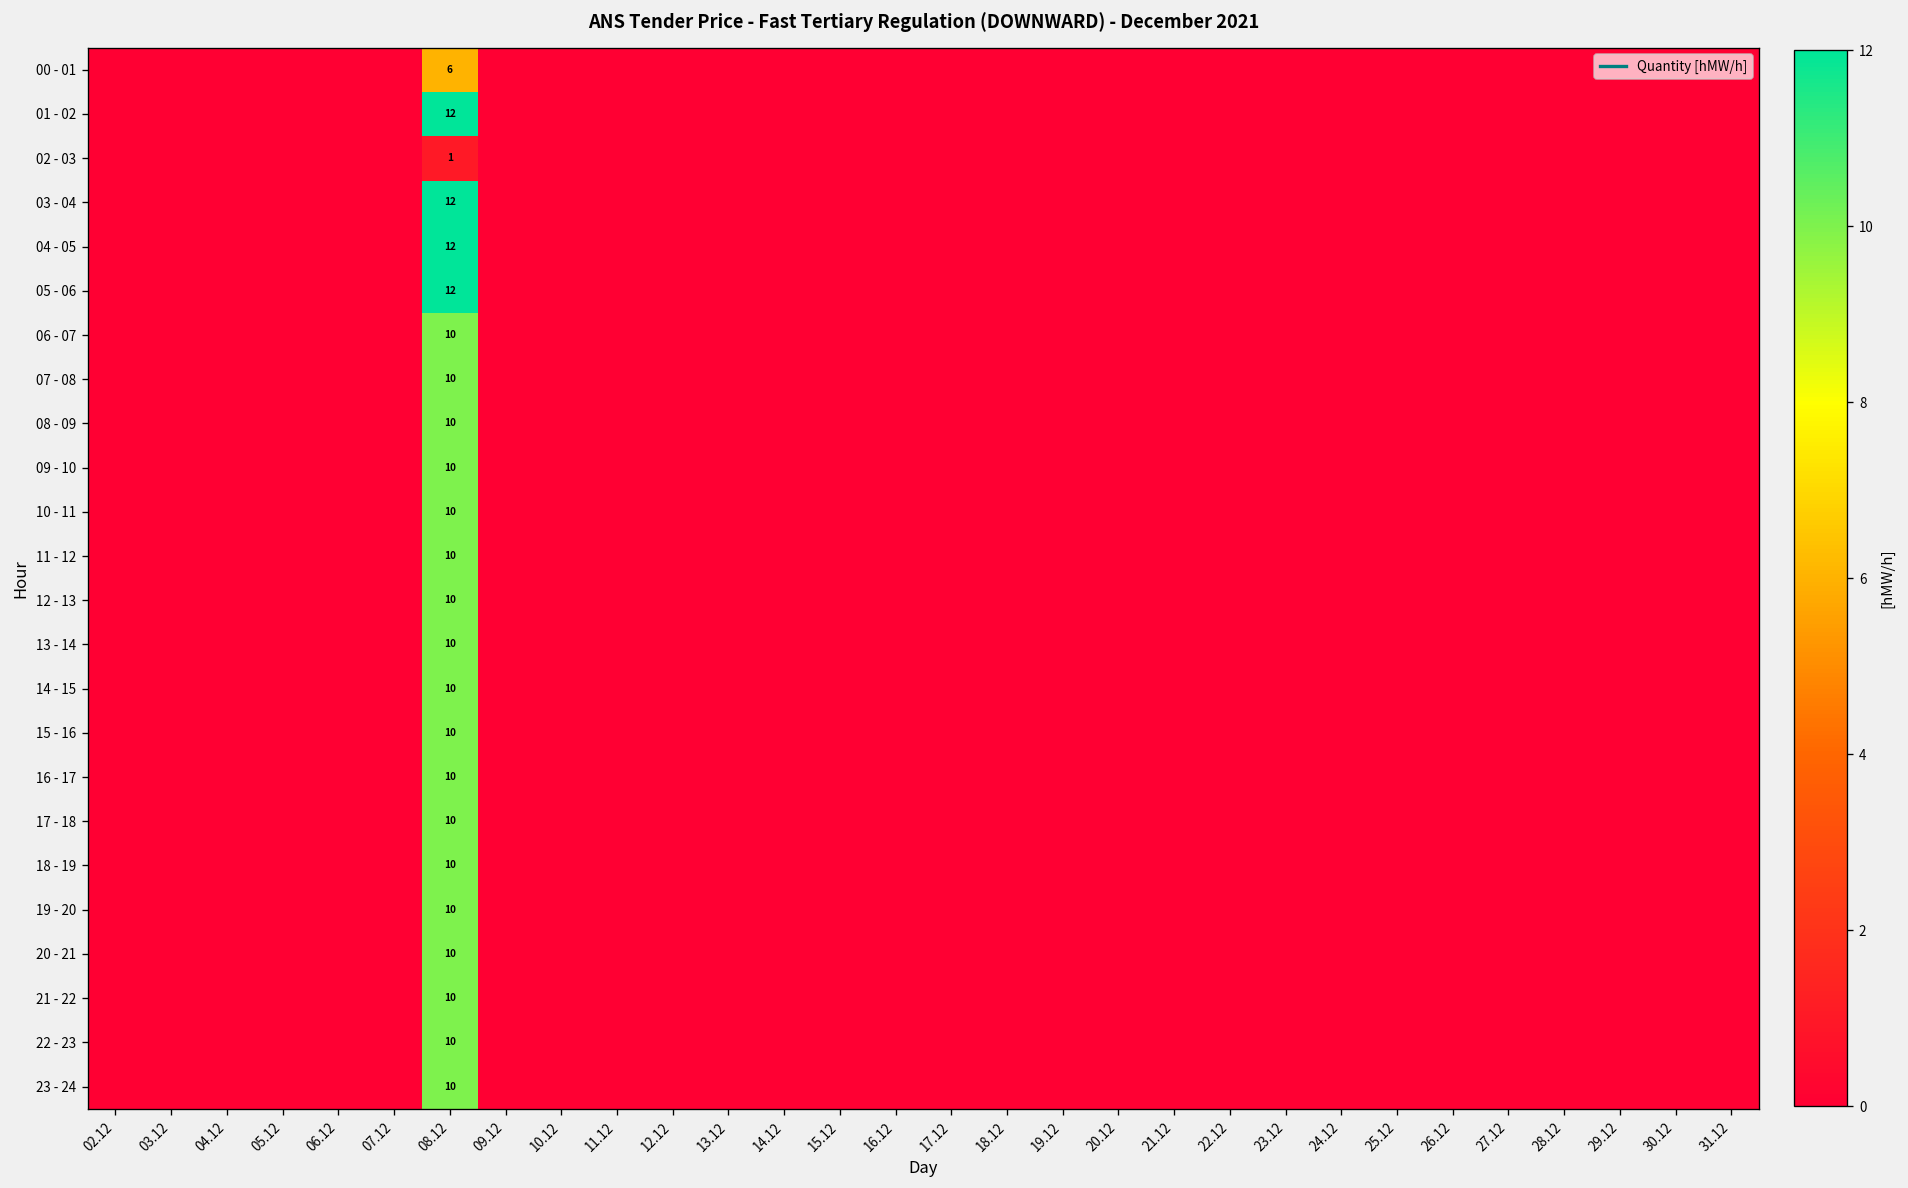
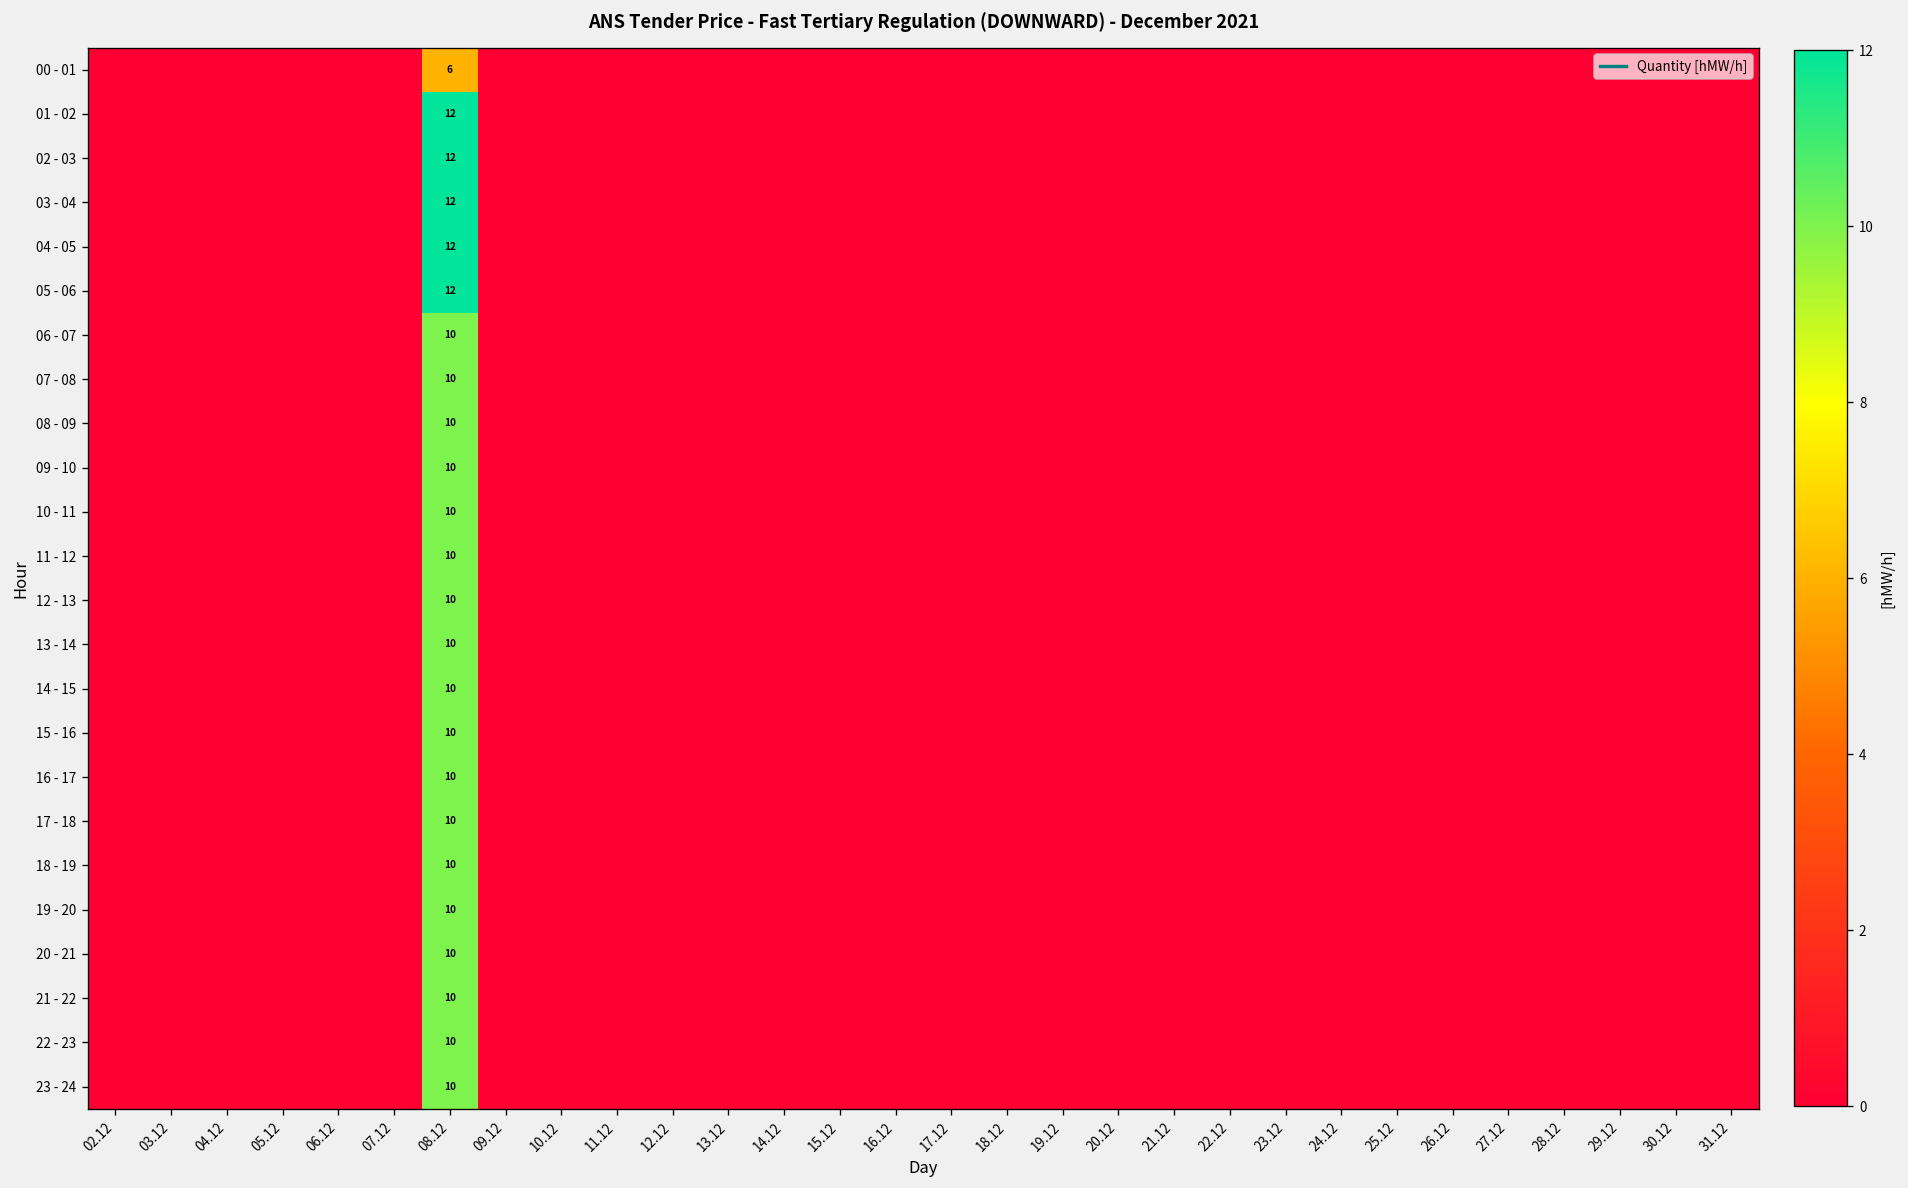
  {
    "00 - 01": {
      "08.12": 6
    },
    "01 - 02": {
      "08.12": 12
    },
    "02 - 03": {
-     "08.12": 1
+     "08.12": 12
    },
    "03 - 04": {
      "08.12": 12
    },
    "04 - 05": {
      "08.12": 12
    },
    "05 - 06": {
      "08.12": 12
    },
    "06 - 07": {
      "08.12": 10
    },
    "07 - 08": {
      "08.12": 10
    },
    "08 - 09": {
      "08.12": 10
    },
    "09 - 10": {
      "08.12": 10
    },
    "10 - 11": {
      "08.12": 10
    },
    "11 - 12": {
      "08.12": 10
    },
    "12 - 13": {
      "08.12": 10
    },
    "13 - 14": {
      "08.12": 10
    },
    "14 - 15": {
      "08.12": 10
    },
    "15 - 16": {
      "08.12": 10
    },
    "16 - 17": {
      "08.12": 10
    },
    "17 - 18": {
      "08.12": 10
    },
    "18 - 19": {
      "08.12": 10
    },
    "19 - 20": {
      "08.12": 10
    },
    "20 - 21": {
      "08.12": 10
    },
    "21 - 22": {
      "08.12": 10
    },
    "22 - 23": {
      "08.12": 10
    },
    "23 - 24": {
      "08.12": 10
    }
  }
